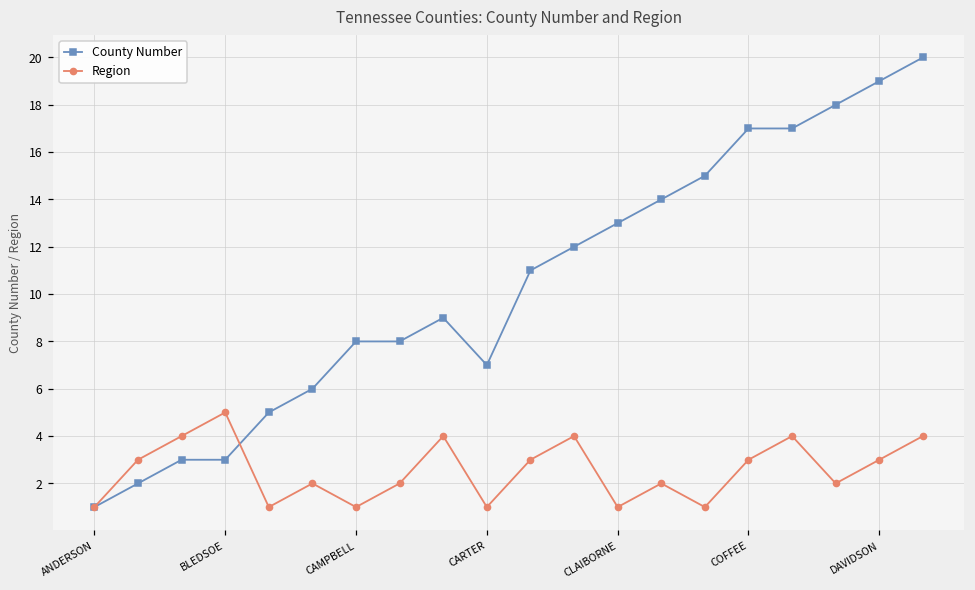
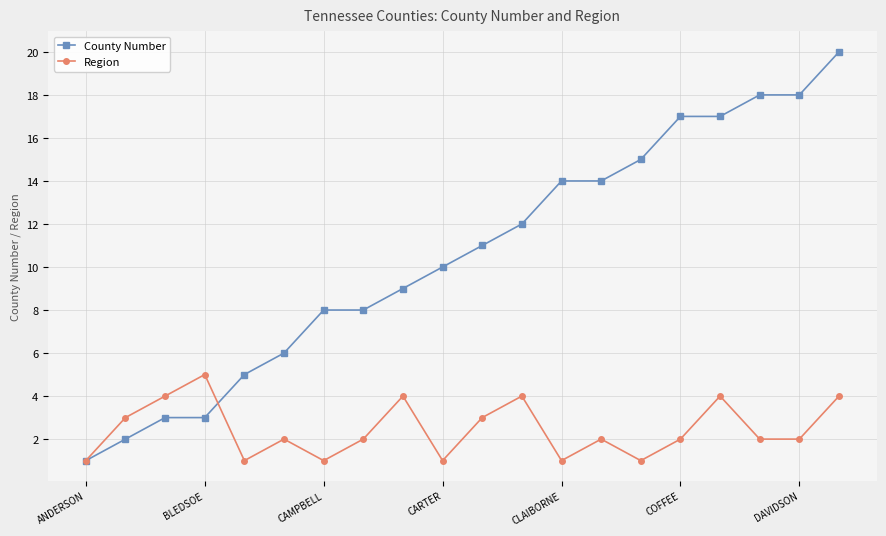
  {
    "County Number": {
      "BLEDSOE": 3,
      "CAMPBELL": 8,
-     "CARTER": 7,
-     "CLAIBORNE": 13,
+     "CARTER": 10,
+     "CLAIBORNE": 14,
      "COFFEE": 17,
-     "DAVIDSON": 19
+     "DAVIDSON": 18
    },
    "Region": {
      "BLEDSOE": 5,
      "CAMPBELL": 1,
      "CARTER": 1,
      "CLAIBORNE": 1,
-     "COFFEE": 3,
-     "DAVIDSON": 3
+     "COFFEE": 2,
+     "DAVIDSON": 2
    }
  }
